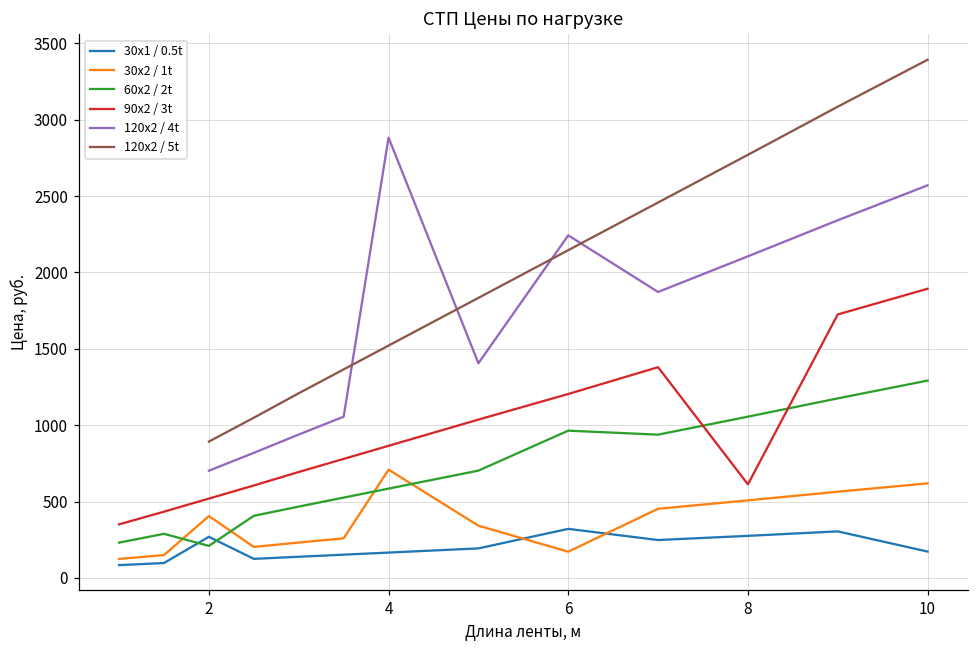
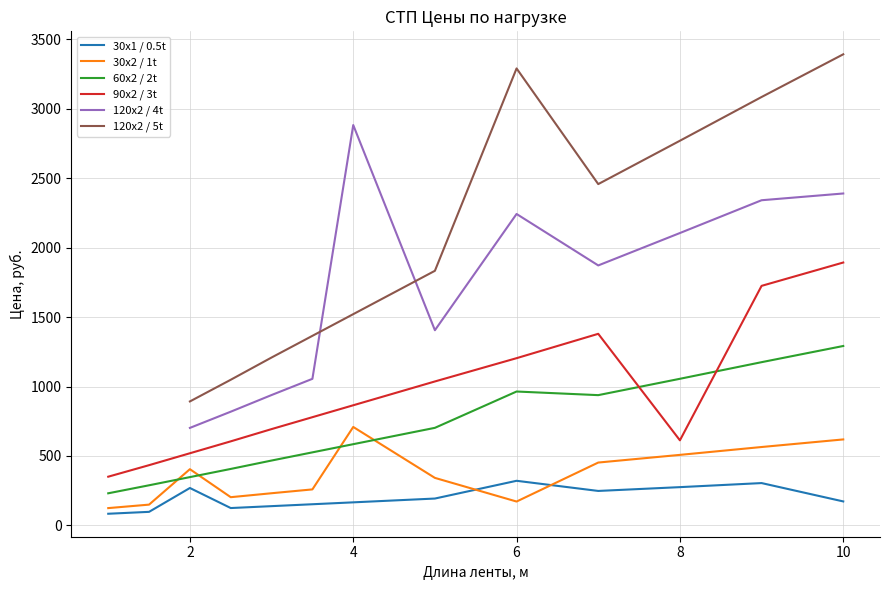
  {
    "30x1 / 0.5t": {
      "2": 270,
      "4": 170,
      "6": 320,
      "8": 280,
      "10": 170
    },
    "30x2 / 1t": {
      "2": 400,
      "4": 710,
      "6": 170,
      "8": 510,
      "10": 620
    },
    "60x2 / 2t": {
-     "2": 210,
+     "2": 350,
      "4": 580,
      "6": 960,
      "8": 1060,
      "10": 1290
    },
    "90x2 / 3t": {
      "2": 520,
      "4": 860,
      "6": 1200,
      "8": 610,
      "10": 1890
    },
    "120x2 / 4t": {
      "2": 700,
      "4": 2880,
      "6": 2240,
      "8": 2110,
-     "10": 2570
+     "10": 2390
    },
    "120x2 / 5t": {
      "2": 890,
      "4": 1520,
-     "6": 2150,
+     "6": 3290,
      "8": 2770,
      "10": 3390
    }
  }
